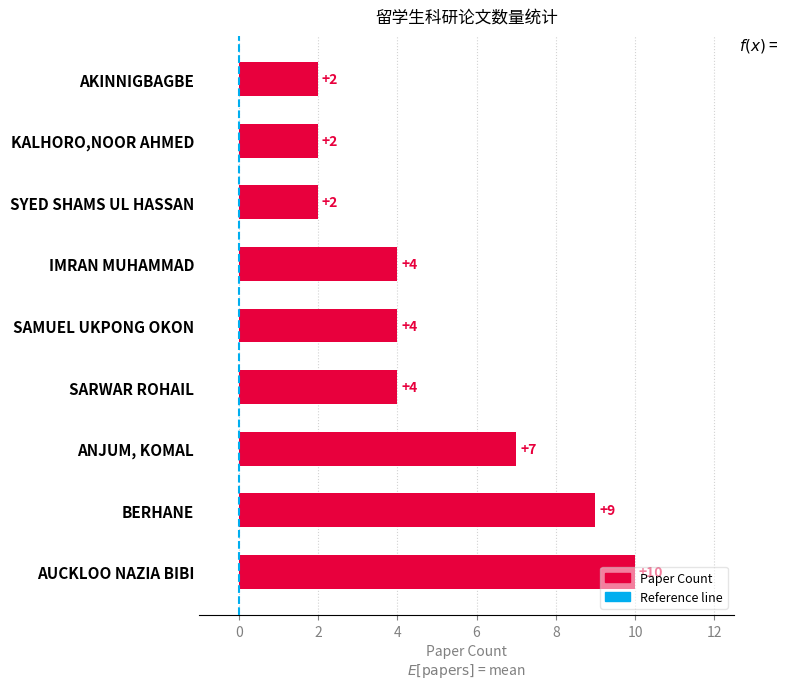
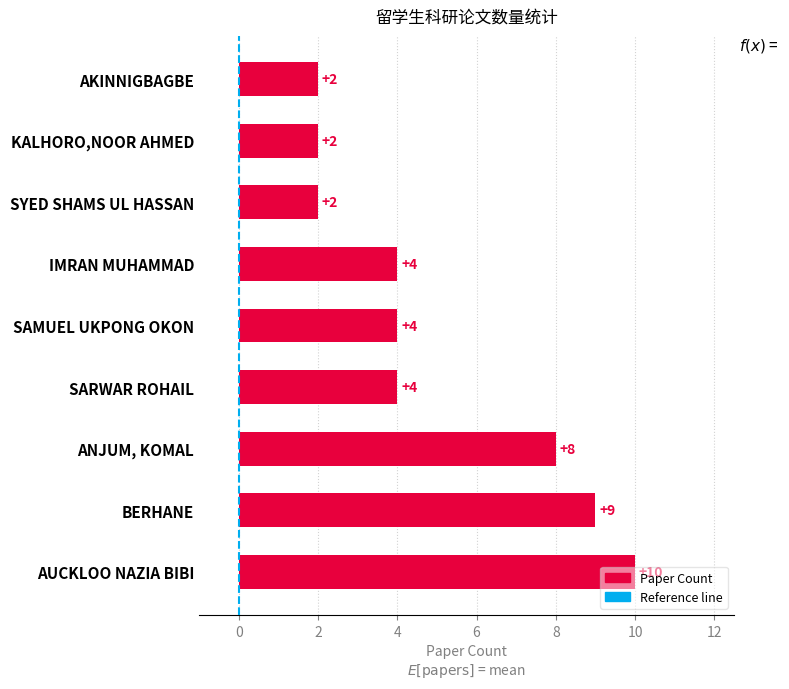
  {
    "AKINNIGBAGBE": "+2",
    "KALHORO,NOOR AHMED": "+2",
    "SYED SHAMS UL HASSAN": "+2",
    "IMRAN MUHAMMAD": "+4",
    "SAMUEL UKPONG OKON": "+4",
    "SARWAR ROHAIL": "+4",
-   "ANJUM, KOMAL": "+7",
+   "ANJUM, KOMAL": "+8",
    "BERHANE": "+9"
  }
